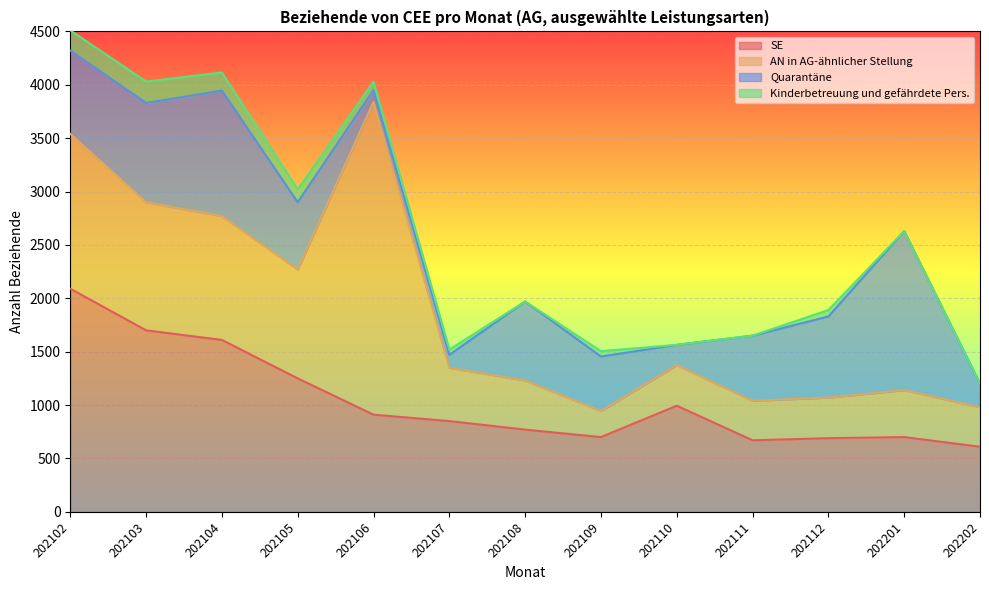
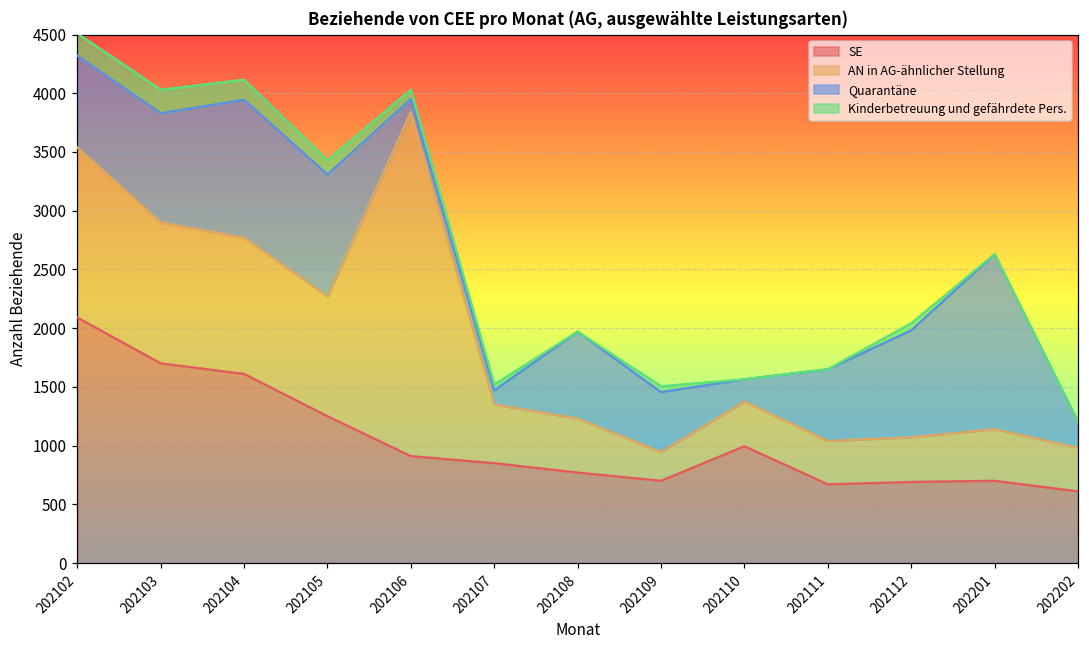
  {
    "SE": {
      "202102": 2090,
      "202103": 1700,
      "202104": 1610,
      "202105": 1250,
      "202106": 910,
      "202107": 850,
      "202108": 770,
      "202109": 700,
      "202110": 990,
      "202111": 670,
      "202112": 690,
      "202201": 700,
      "202202": 610
    },
    "AN in AG-ähnlicher Stellung": {
      "202102": 1450,
      "202103": 1200,
      "202104": 1160,
      "202105": 1020,
      "202106": 2930,
      "202107": 500,
      "202108": 460,
      "202109": 250,
      "202110": 380,
      "202111": 370,
      "202112": 380,
      "202201": 440,
      "202202": 370
    },
    "Quarantäne": {
      "202102": 780,
      "202103": 930,
      "202104": 1180,
-     "202105": 630,
+     "202105": 1040,
      "202106": 110,
      "202107": 120,
      "202109": 510,
-     "202112": 760
+     "202112": 910
    },
    "Kinderbetreuung und gefährdete Pers.": {
      "202102": 190,
      "202103": 200,
      "202104": 170,
      "202105": 120,
      "202106": 80,
      "202107": 50,
      "202109": 50,
      "202112": 60
    }
  }
